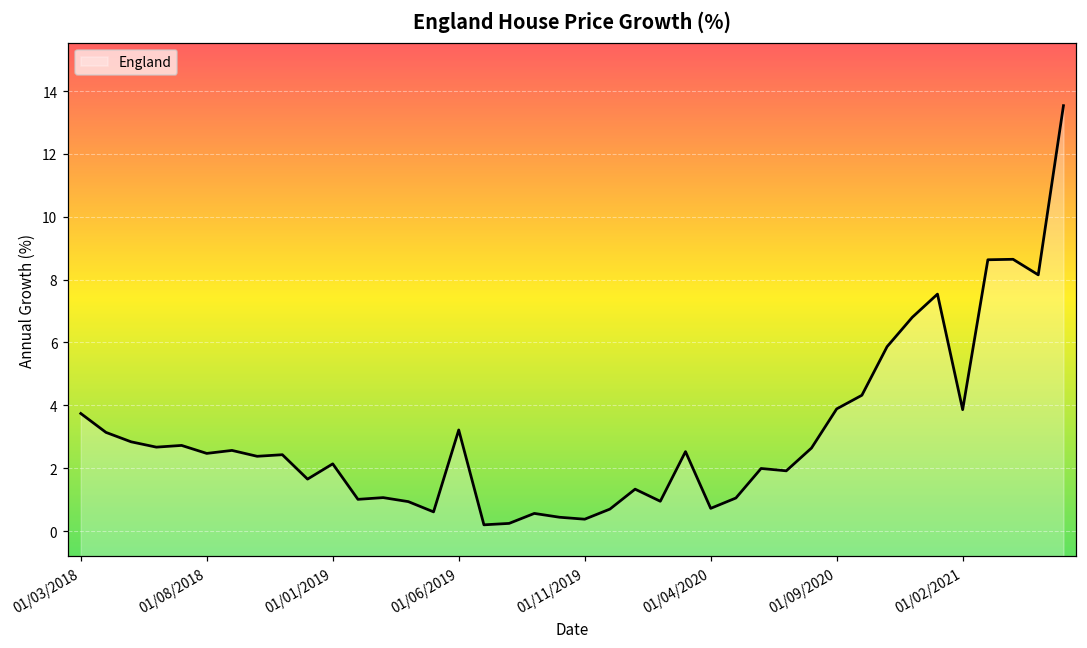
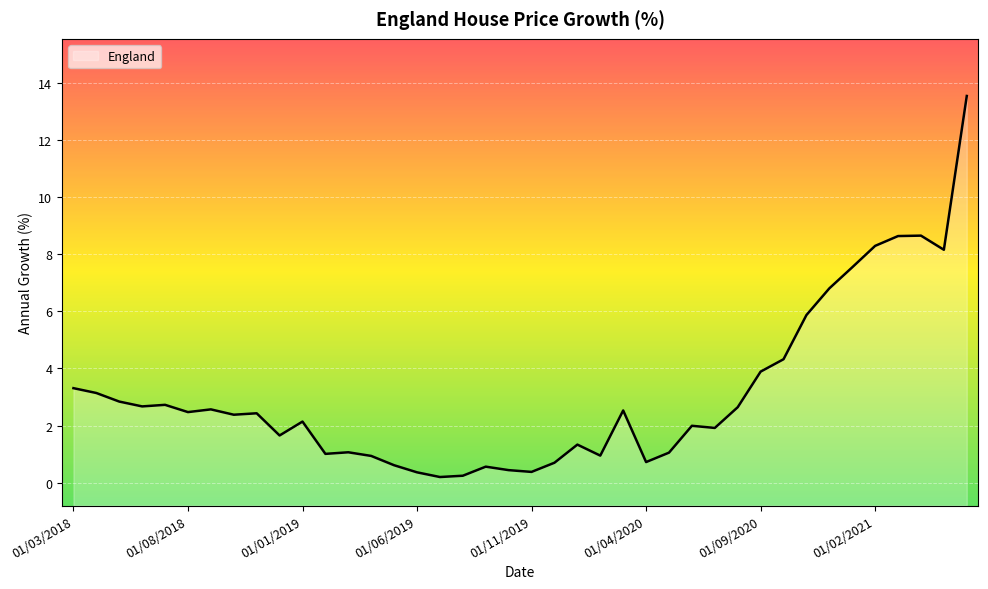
  {
-   "01/03/2018": 3.7,
+   "01/03/2018": 3.3,
    "01/08/2018": 2.5,
    "01/01/2019": 2.1,
-   "01/06/2019": 3.2,
+   "01/06/2019": 0.4,
    "01/11/2019": 0.4,
    "01/04/2020": 0.7,
    "01/09/2020": 3.9,
-   "01/02/2021": 3.9
+   "01/02/2021": 8.3
  }
